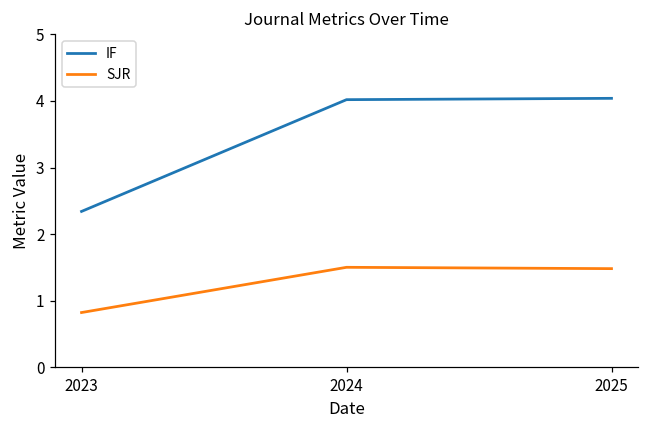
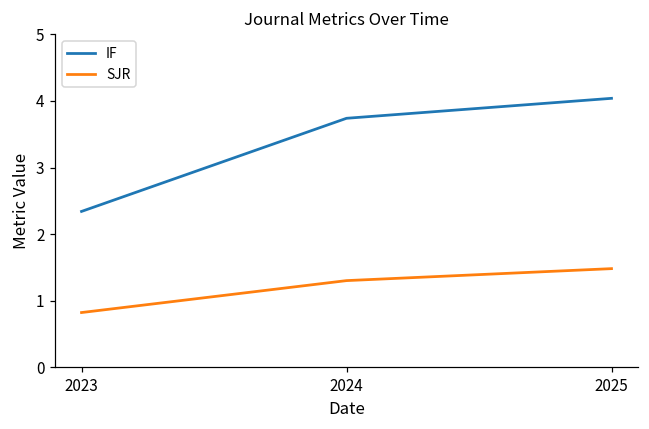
  {
    "IF": {
      "2023": 2.3,
-     "2024": 4.0,
+     "2024": 3.7,
      "2025": 4.0
    },
    "SJR": {
      "2023": 0.8,
-     "2024": 1.5,
+     "2024": 1.3,
      "2025": 1.5
    }
  }
